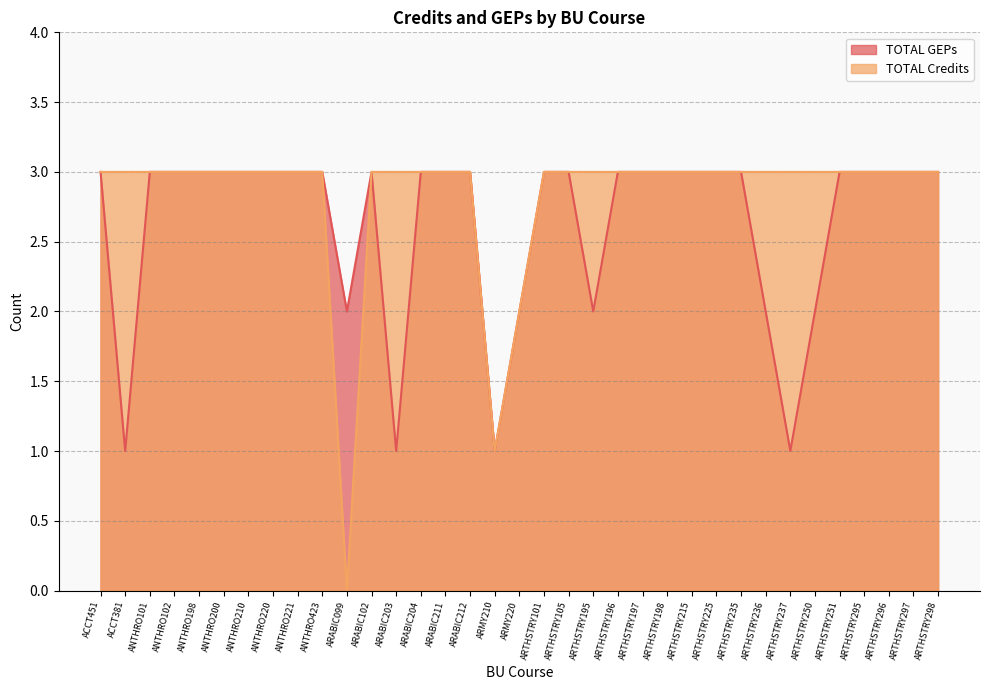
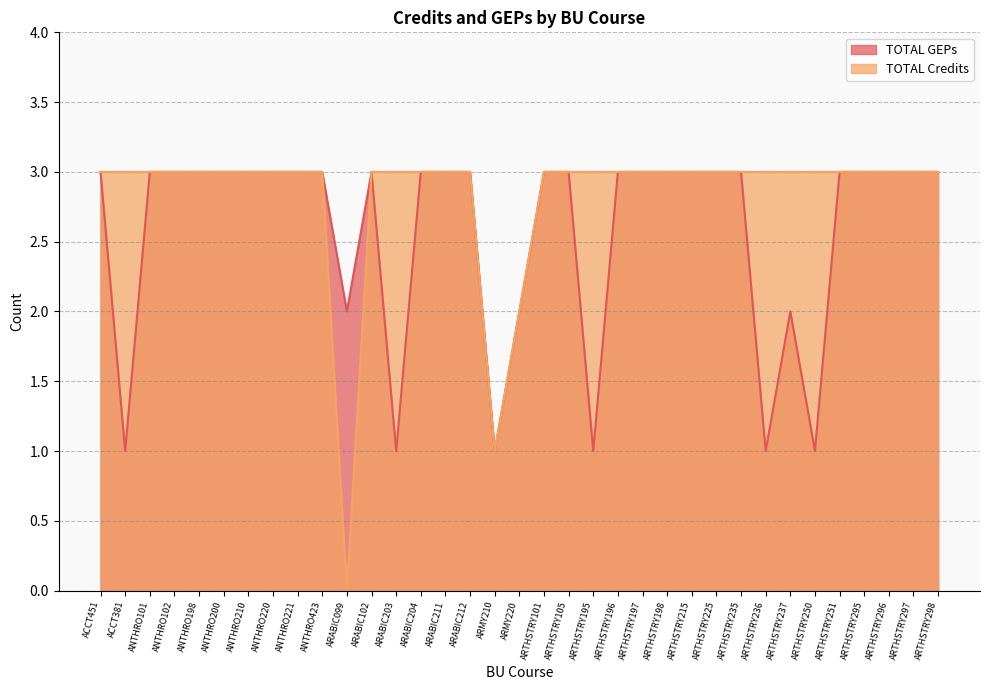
  {
    "TOTAL GEPs": {
      "ACCT381": 1,
      "ARABIC099": 2,
      "ARABIC203": 1,
-     "ARTHSTRY195": 2,
-     "ARTHSTRY236": 2,
-     "ARTHSTRY237": 1,
-     "ARTHSTRY250": 2
+     "ARTHSTRY195": 1,
+     "ARTHSTRY236": 1,
+     "ARTHSTRY237": 2,
+     "ARTHSTRY250": 1
    },
    "TOTAL Credits": {
      "ACCT381": 3,
      "ARABIC099": 0,
      "ARABIC203": 3,
      "ARTHSTRY195": 3,
      "ARTHSTRY236": 3,
      "ARTHSTRY237": 3,
      "ARTHSTRY250": 3
    }
  }
